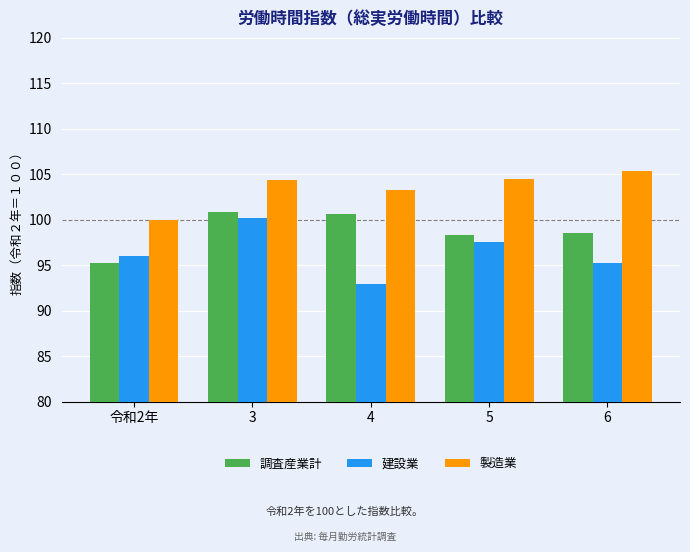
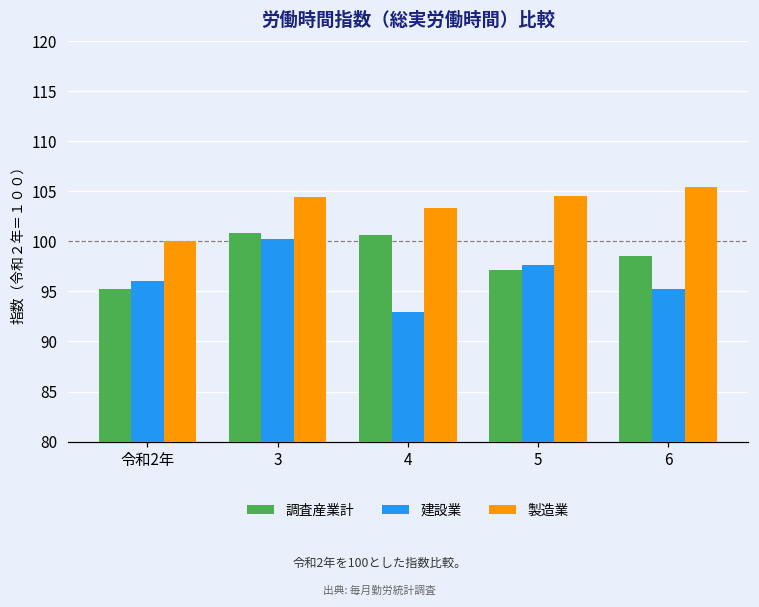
  {
    "調査産業計": {
      "令和2年": 95,
      "3": 101,
      "4": 101,
-     "5": 98,
+     "5": 97,
      "6": 99
    },
    "建設業": {
      "令和2年": 96,
      "3": 100,
      "4": 93,
      "5": 98,
      "6": 95
    },
    "製造業": {
      "令和2年": 100,
      "3": 104,
      "4": 103,
      "5": 105,
      "6": 105
    }
  }
